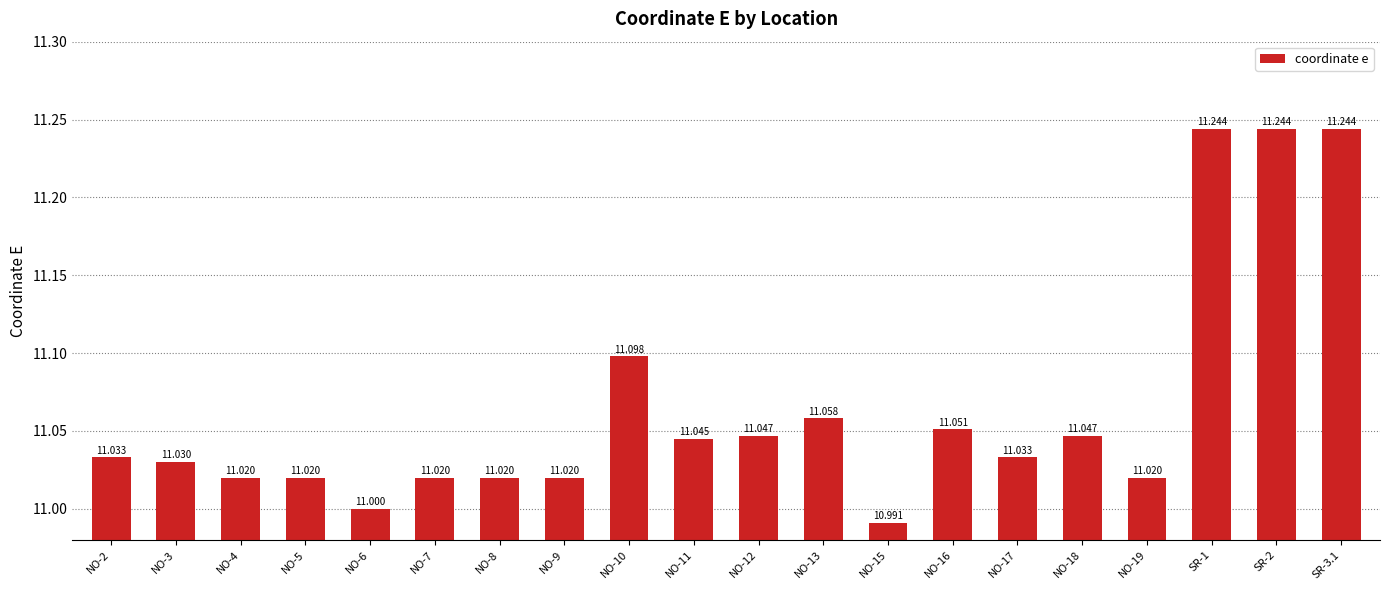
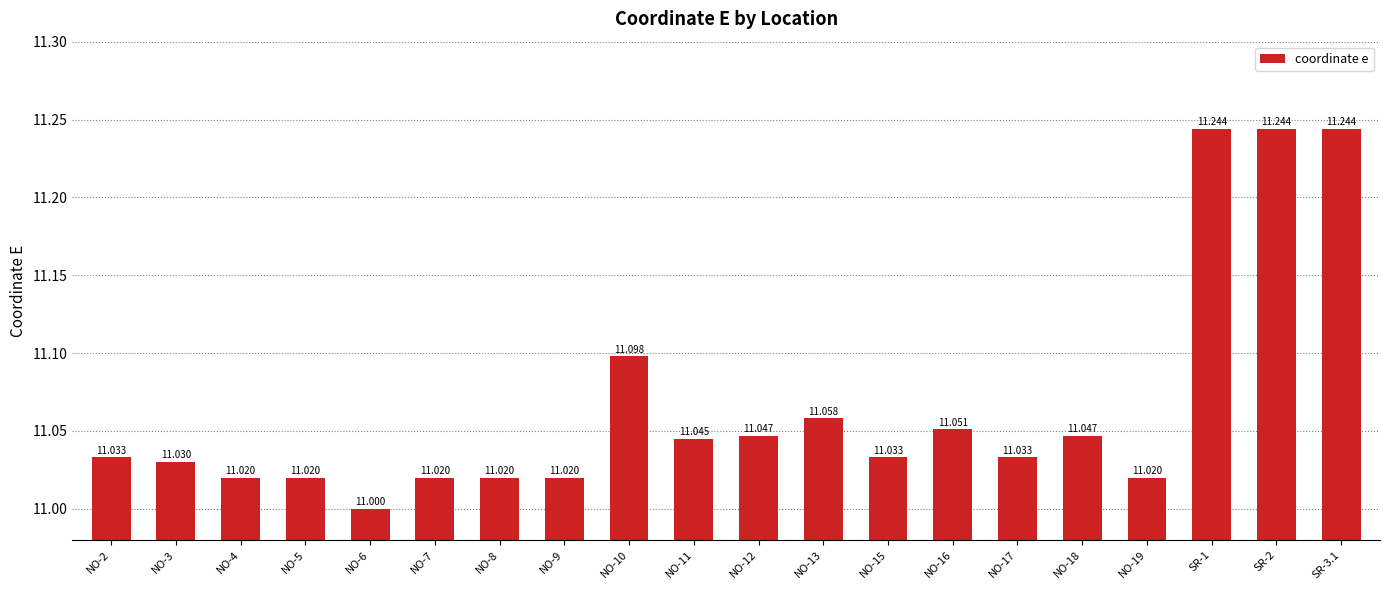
  {
    "NO-2": 11.033,
    "NO-3": 11.030,
    "NO-4": 11.020,
    "NO-5": 11.020,
    "NO-6": 11.000,
    "NO-7": 11.020,
    "NO-8": 11.020,
    "NO-9": 11.020,
    "NO-10": 11.098,
    "NO-11": 11.045,
    "NO-12": 11.047,
    "NO-13": 11.058,
-   "NO-15": 10.991,
+   "NO-15": 11.033,
    "NO-16": 11.051,
    "NO-17": 11.033,
    "NO-18": 11.047,
    "NO-19": 11.020,
    "SR-1": 11.244,
    "SR-2": 11.244,
    "SR-3.1": 11.244
  }
